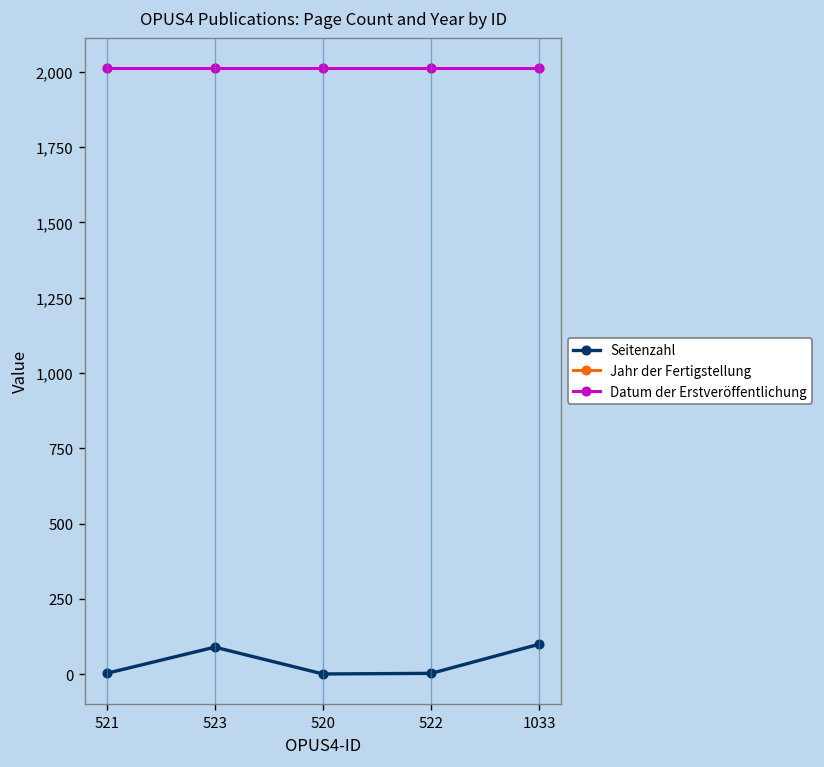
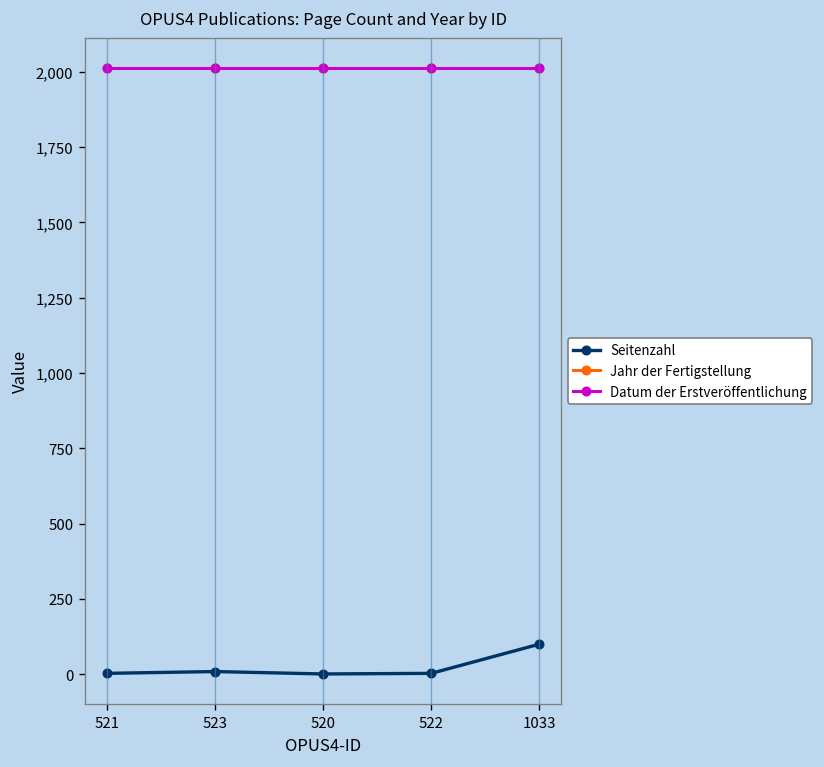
  {
    "Seitenzahl": {
      "521": "0",
-     "523": "90",
+     "523": "10",
      "520": "0",
      "522": "0",
      "1033": "100"
    },
    "Datum der Erstveröffentlichung": {
      "521": "2,010",
      "523": "2,010",
      "520": "2,010",
      "522": "2,010",
      "1033": "2,010"
    }
  }
